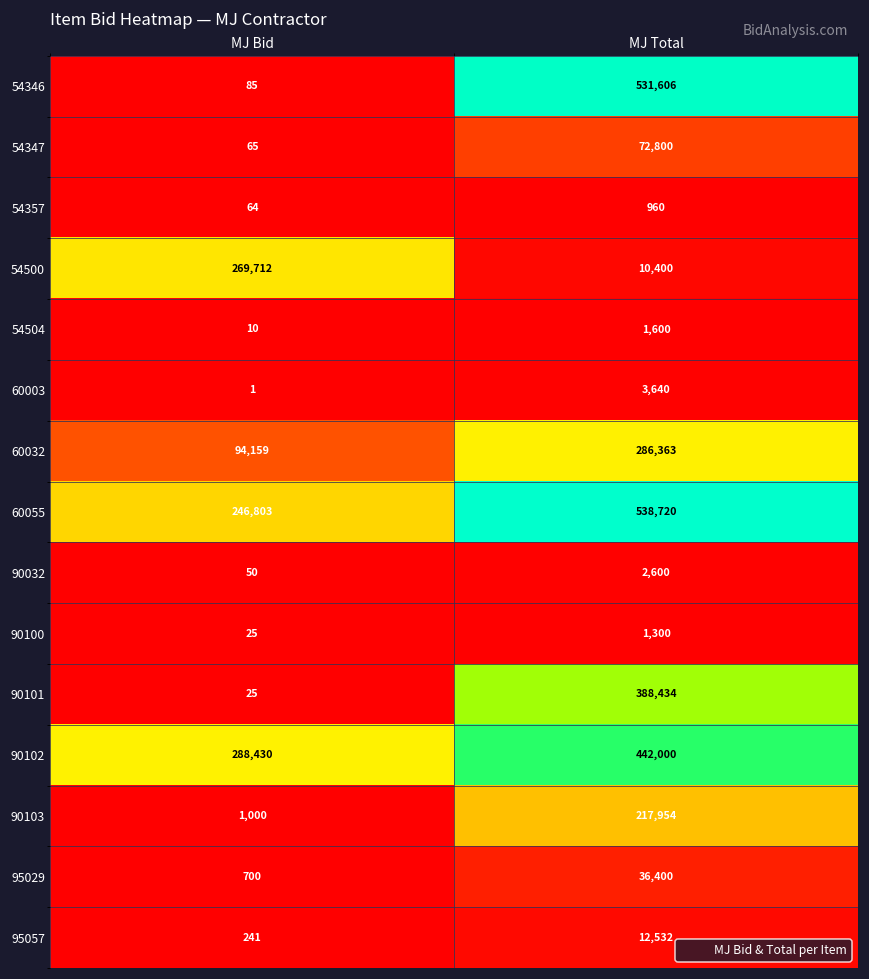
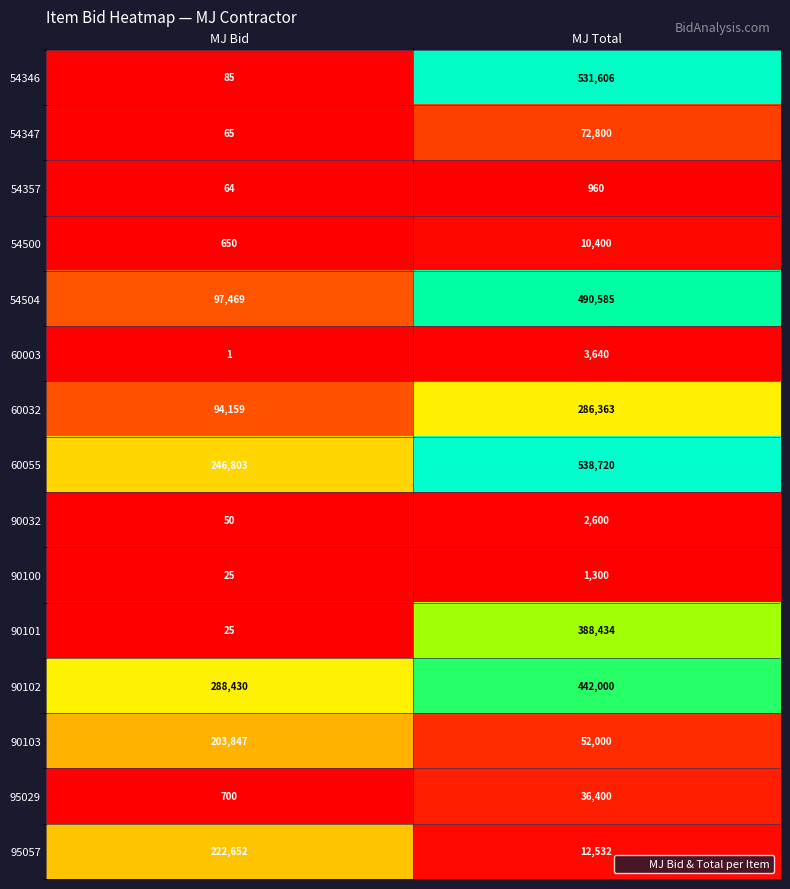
  {
    "54346": {
      "MJ Bid": "85",
      "MJ Total": "531,606"
    },
    "54347": {
      "MJ Bid": "65",
      "MJ Total": "72,800"
    },
    "54357": {
      "MJ Bid": "64",
      "MJ Total": "960"
    },
    "54500": {
-     "MJ Bid": "269,712",
+     "MJ Bid": "650",
      "MJ Total": "10,400"
    },
    "54504": {
-     "MJ Bid": "10",
-     "MJ Total": "1,600"
+     "MJ Bid": "97,469",
+     "MJ Total": "490,585"
    },
    "60003": {
      "MJ Bid": "1",
      "MJ Total": "3,640"
    },
    "60032": {
      "MJ Bid": "94,159",
      "MJ Total": "286,363"
    },
    "60055": {
      "MJ Bid": "246,803",
      "MJ Total": "538,720"
    },
    "90032": {
      "MJ Bid": "50",
      "MJ Total": "2,600"
    },
    "90100": {
      "MJ Bid": "25",
      "MJ Total": "1,300"
    },
    "90101": {
      "MJ Bid": "25",
      "MJ Total": "388,434"
    },
    "90102": {
      "MJ Bid": "288,430",
      "MJ Total": "442,000"
    },
    "90103": {
-     "MJ Bid": "1,000",
-     "MJ Total": "217,954"
+     "MJ Bid": "203,847",
+     "MJ Total": "52,000"
    },
    "95029": {
      "MJ Bid": "700",
      "MJ Total": "36,400"
    },
    "95057": {
-     "MJ Bid": "241",
+     "MJ Bid": "222,652",
      "MJ Total": "12,532"
    }
  }
